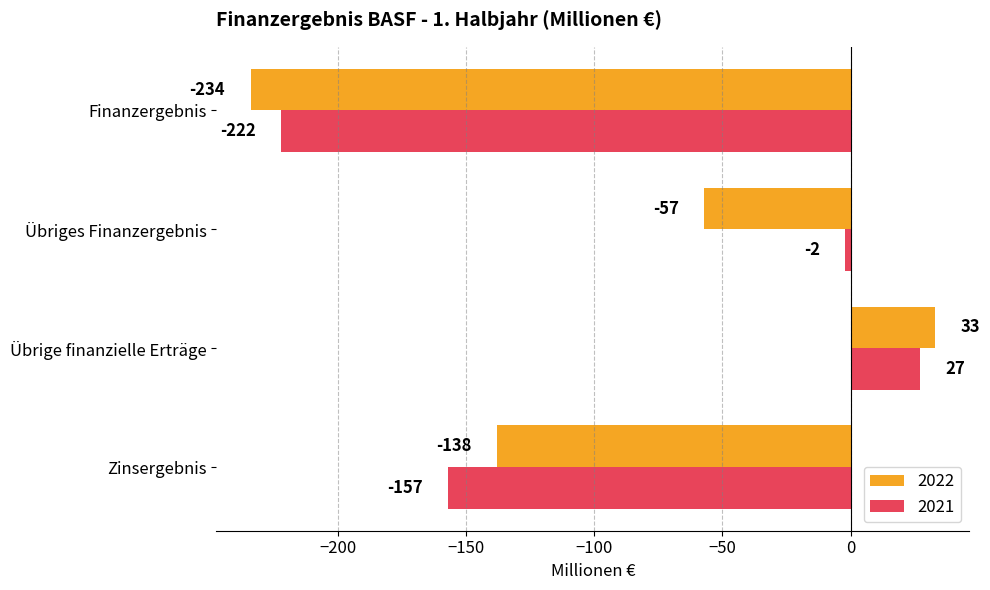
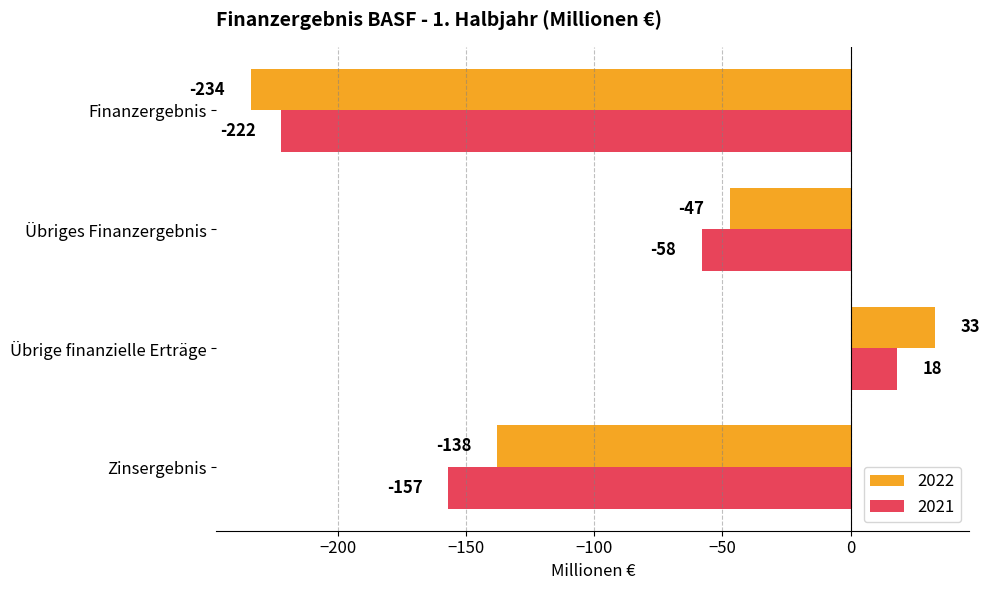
  {
    "2022": {
-     "Übriges Finanzergebnis": -57
+     "Übriges Finanzergebnis": -47
    },
    "2021": {
-     "Übriges Finanzergebnis": -2,
-     "Übrige finanzielle Erträge": 27
+     "Übriges Finanzergebnis": -58,
+     "Übrige finanzielle Erträge": 18
    }
  }
